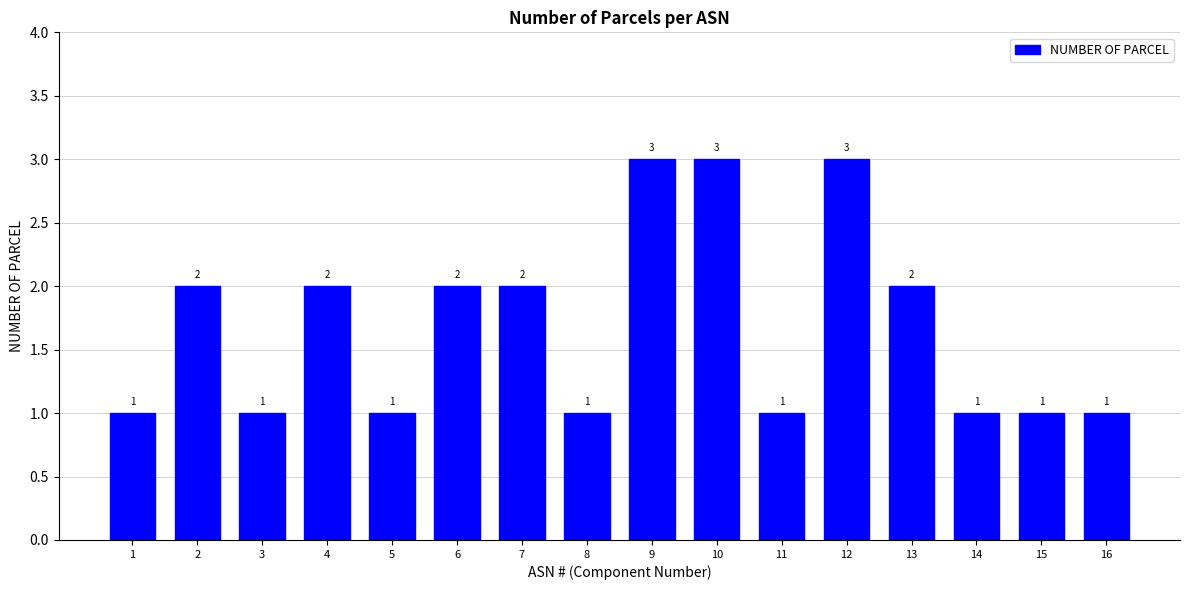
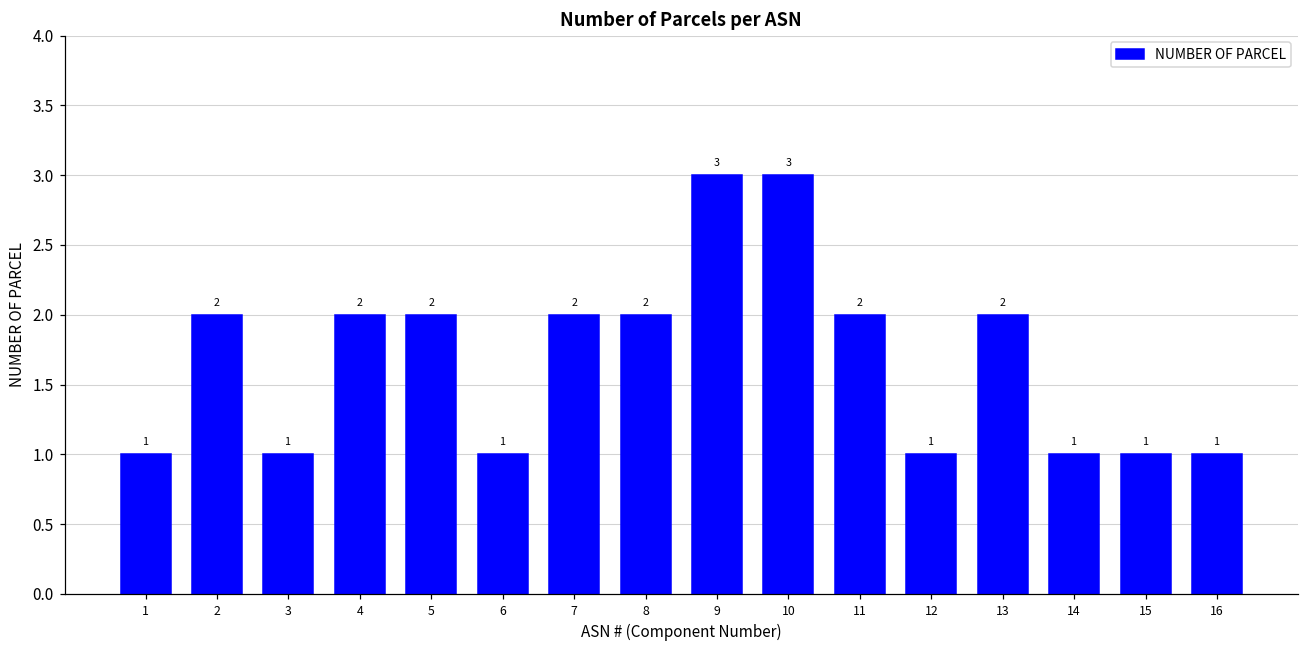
  {
    "1": 1,
    "2": 2,
    "3": 1,
    "4": 2,
-   "5": 1,
-   "6": 2,
+   "5": 2,
+   "6": 1,
    "7": 2,
-   "8": 1,
+   "8": 2,
    "9": 3,
    "10": 3,
-   "11": 1,
-   "12": 3,
+   "11": 2,
+   "12": 1,
    "13": 2,
    "14": 1,
    "15": 1,
    "16": 1
  }
